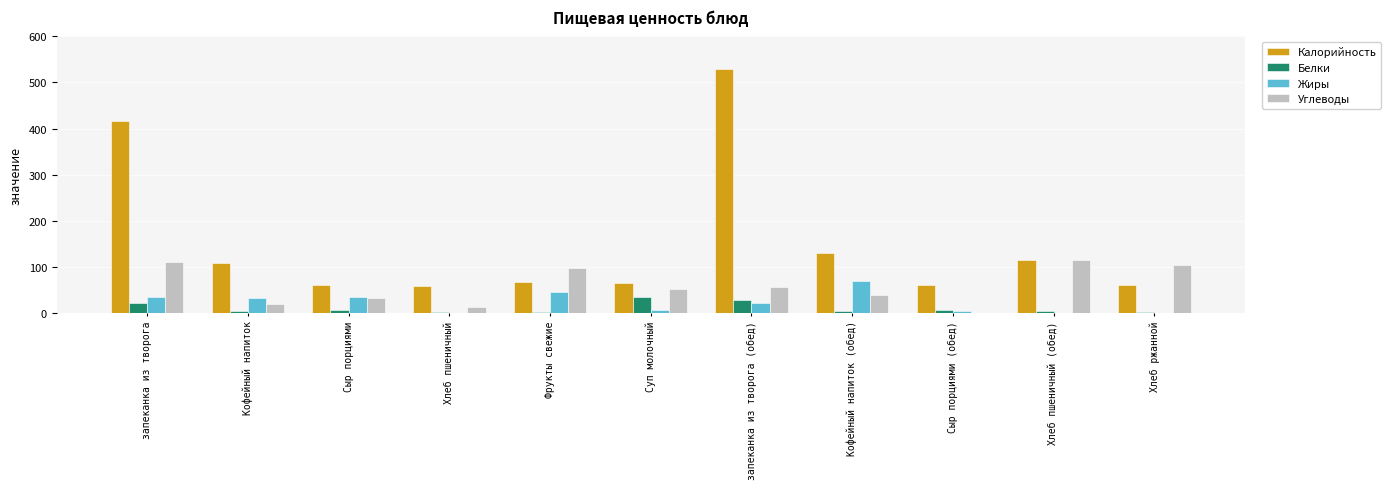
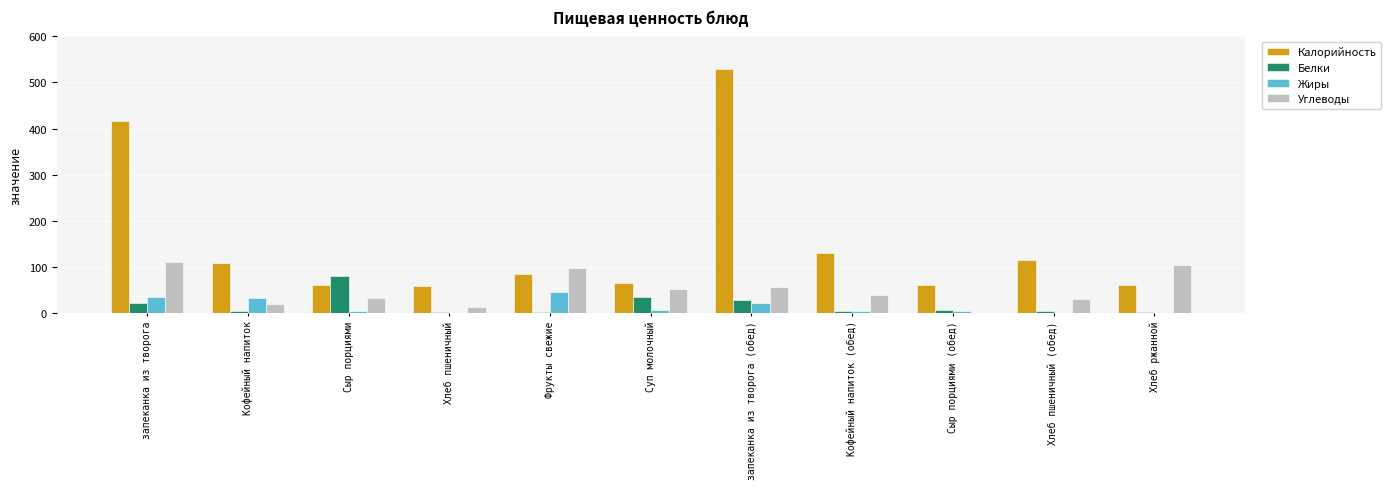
  {
    "Калорийность": {
      "запеканка из творога": 420,
      "Кофейный напиток": 110,
      "Сыр порциями": 60,
      "Хлеб пшеничный": 60,
-     "Фрукты свежие": 70,
+     "Фрукты свежие": 80,
      "Суп молочный": 60,
      "запеканка из творога (обед)": 530,
      "Кофейный напиток (обед)": 130,
      "Сыр порциями (обед)": 60,
      "Хлеб пшеничный (обед)": 120,
      "Хлеб ржанной": 60
    },
    "Белки": {
      "запеканка из творога": 20,
-     "Сыр порциями": 10,
+     "Сыр порциями": 80,
      "Суп молочный": 30,
      "запеканка из творога (обед)": 30
    },
    "Жиры": {
      "запеканка из творога": 30,
      "Кофейный напиток": 30,
-     "Сыр порциями": 30,
+     "Сыр порциями": 0,
      "Фрукты свежие": 40,
      "запеканка из творога (обед)": 20,
-     "Кофейный напиток (обед)": 70
+     "Кофейный напиток (обед)": 0
    },
    "Углеводы": {
      "запеканка из творога": 110,
      "Кофейный напиток": 20,
      "Сыр порциями": 30,
      "Хлеб пшеничный": 10,
      "Фрукты свежие": 100,
      "Суп молочный": 50,
      "запеканка из творога (обед)": 60,
      "Кофейный напиток (обед)": 40,
      "Сыр порциями (обед)": 0,
-     "Хлеб пшеничный (обед)": 110,
+     "Хлеб пшеничный (обед)": 30,
      "Хлеб ржанной": 100
    }
  }
